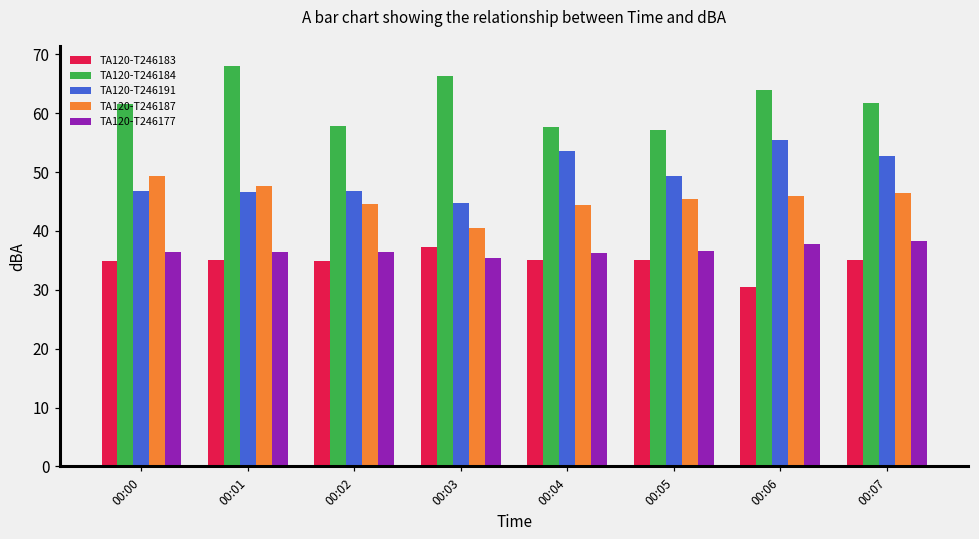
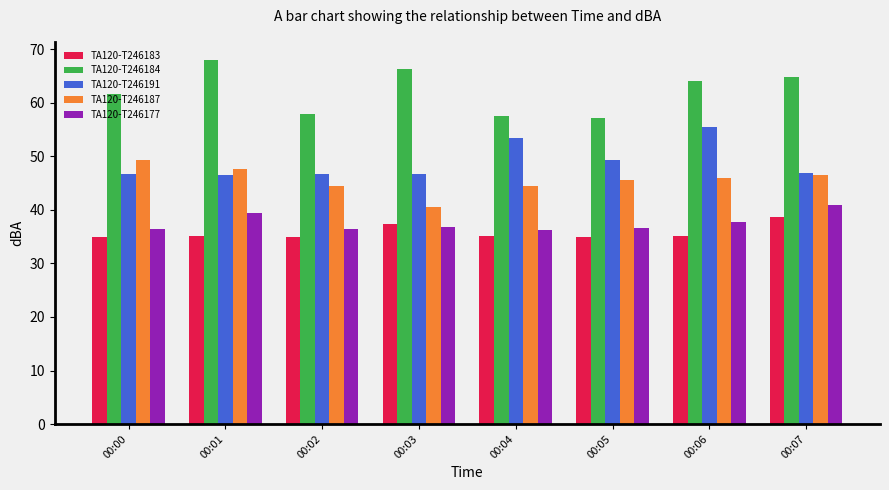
  {
    "TA120-T246183": {
      "00:00": 35,
      "00:01": 35,
      "00:02": 35,
      "00:03": 37,
      "00:04": 35,
      "00:05": 35,
-     "00:06": 30,
-     "00:07": 35
+     "00:06": 35,
+     "00:07": 39
    },
    "TA120-T246184": {
      "00:00": 62,
      "00:01": 68,
      "00:02": 58,
      "00:03": 66,
      "00:04": 58,
      "00:05": 57,
      "00:06": 64,
-     "00:07": 62
+     "00:07": 65
    },
    "TA120-T246191": {
      "00:00": 47,
      "00:01": 47,
      "00:02": 47,
-     "00:03": 45,
+     "00:03": 47,
      "00:04": 54,
      "00:05": 49,
      "00:06": 55,
-     "00:07": 53
+     "00:07": 47
    },
    "TA120-T246187": {
      "00:00": 49,
      "00:01": 48,
      "00:02": 45,
      "00:03": 41,
      "00:04": 44,
      "00:05": 46,
      "00:06": 46,
      "00:07": 47
    },
    "TA120-T246177": {
      "00:00": 37,
-     "00:01": 37,
+     "00:01": 39,
      "00:02": 36,
-     "00:03": 35,
+     "00:03": 37,
      "00:04": 36,
      "00:05": 37,
      "00:06": 38,
-     "00:07": 38
+     "00:07": 41
    }
  }
